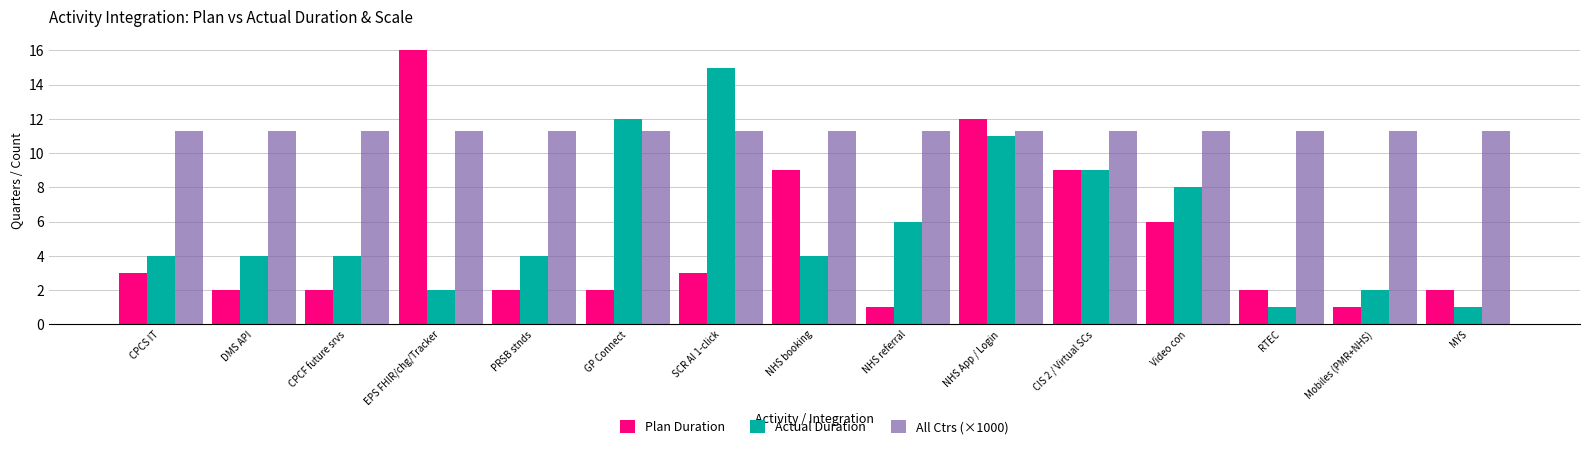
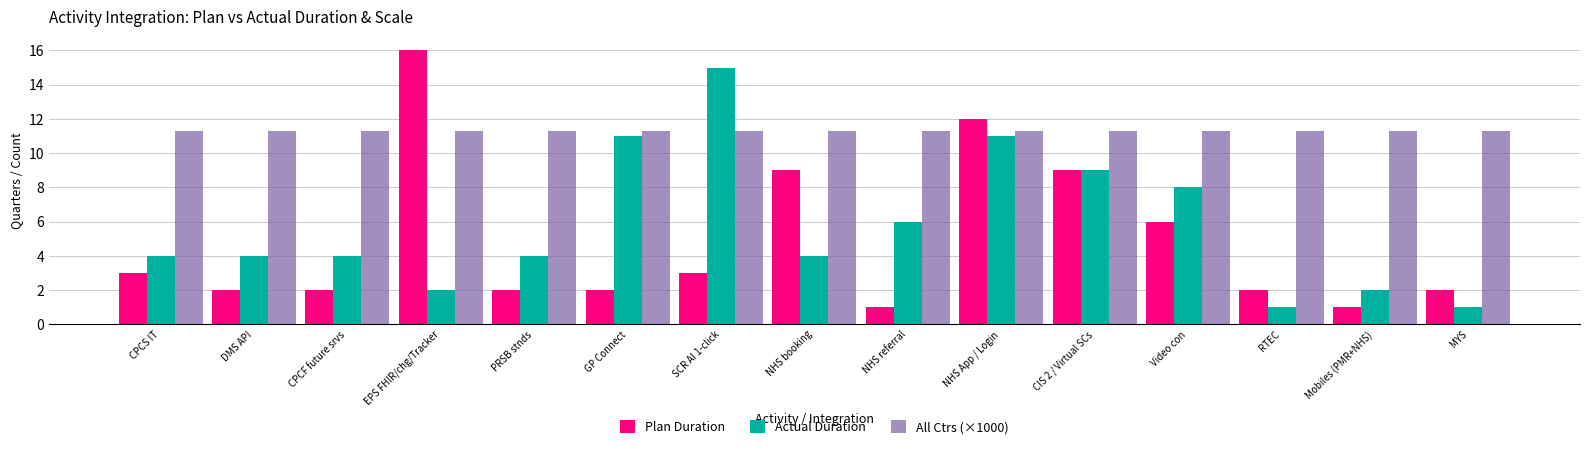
  {
    "Plan Duration": {
      "CPCS IT": 3,
      "DMS API": 2,
      "CPCF future srvs": 2,
      "EPS FHIR/chg/Tracker": 16,
      "PRSB stnds": 2,
      "GP Connect": 2,
      "SCR AI 1-click": 3,
      "NHS booking": 9,
      "NHS referral": 1,
      "NHS App / Login": 12,
      "CIS 2 / Virtual SCs": 9,
      "Video con": 6,
      "RTEC": 2,
      "Mobiles (PMR+NHS)": 1,
      "MYS": 2
    },
    "Actual Duration": {
      "CPCS IT": 4,
      "DMS API": 4,
      "CPCF future srvs": 4,
      "EPS FHIR/chg/Tracker": 2,
      "PRSB stnds": 4,
-     "GP Connect": 12,
+     "GP Connect": 11,
      "SCR AI 1-click": 15,
      "NHS booking": 4,
      "NHS referral": 6,
      "NHS App / Login": 11,
      "CIS 2 / Virtual SCs": 9,
      "Video con": 8,
      "RTEC": 1,
      "Mobiles (PMR+NHS)": 2,
      "MYS": 1
    },
    "All Ctrs (×1000)": {
      "CPCS IT": 11.3,
      "DMS API": 11.3,
      "CPCF future srvs": 11.3,
      "EPS FHIR/chg/Tracker": 11.3,
      "PRSB stnds": 11.3,
      "GP Connect": 11.3,
      "SCR AI 1-click": 11.3,
      "NHS booking": 11.3,
      "NHS referral": 11.3,
      "NHS App / Login": 11.3,
      "CIS 2 / Virtual SCs": 11.3,
      "Video con": 11.3,
      "RTEC": 11.3,
      "Mobiles (PMR+NHS)": 11.3,
      "MYS": 11.3
    }
  }
